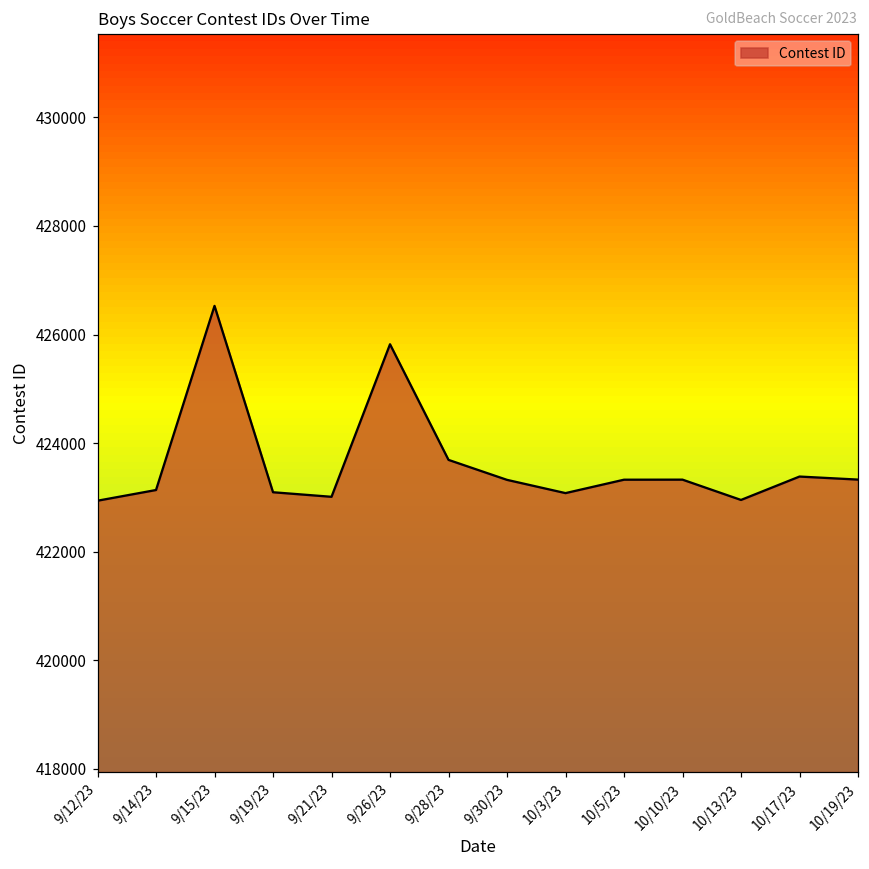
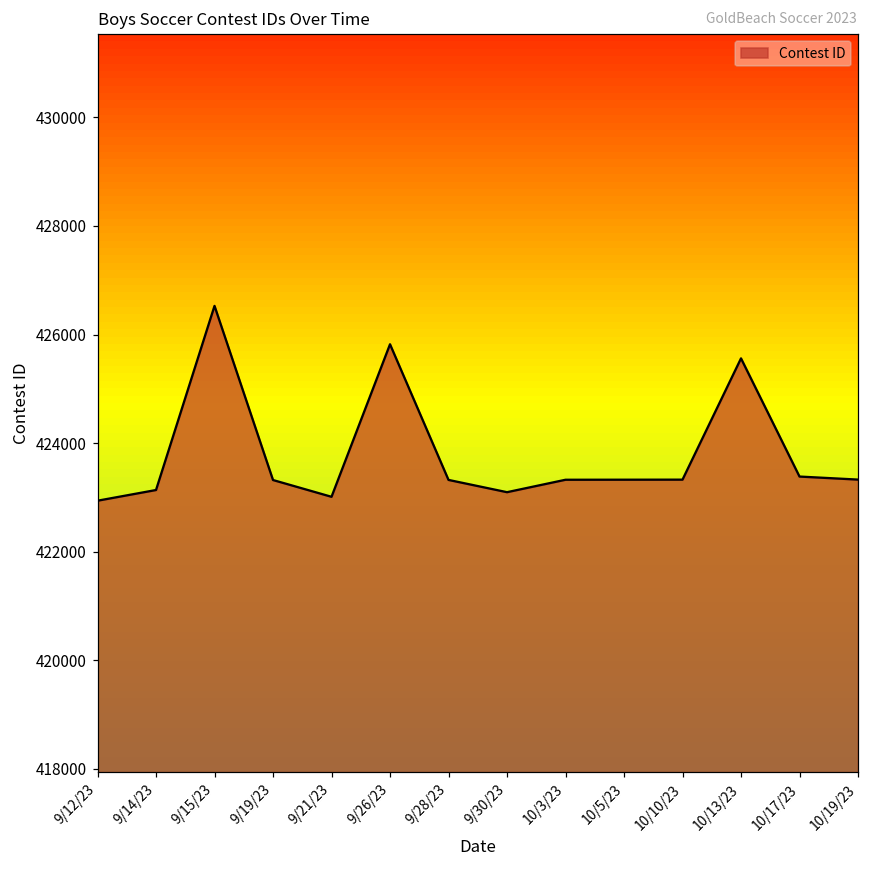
  {
    "9/12/23": 422900,
    "9/14/23": 423100,
    "9/15/23": 426500,
-   "9/19/23": 423100,
+   "9/19/23": 423300,
    "9/21/23": 423000,
    "9/26/23": 425800,
-   "9/28/23": 423700,
-   "9/30/23": 423300,
-   "10/3/23": 423100,
+   "9/28/23": 423300,
+   "9/30/23": 423100,
+   "10/3/23": 423300,
    "10/5/23": 423300,
    "10/10/23": 423300,
-   "10/13/23": 423000,
+   "10/13/23": 425600,
    "10/17/23": 423400,
    "10/19/23": 423300
  }
